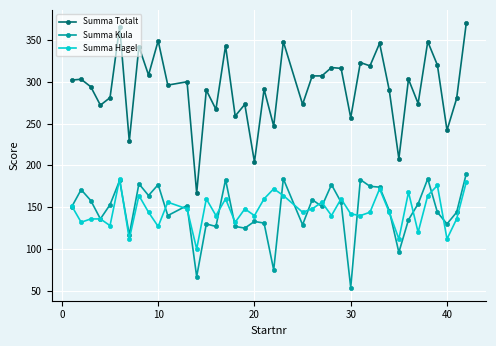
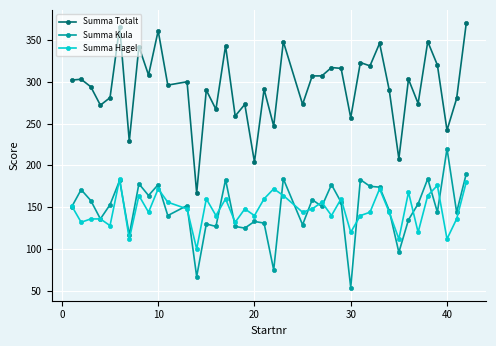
  {
    "Summa Totalt": {
-     "10": 350,
+     "10": 360,
      "20": 200,
      "30": 260,
      "40": 240
    },
    "Summa Kula": {
      "10": 180,
      "20": 130,
      "30": 50,
-     "40": 130
+     "40": 220
    },
    "Summa Hagel": {
-     "10": 130,
+     "10": 170,
      "20": 140,
-     "30": 140,
+     "30": 120,
      "40": 110
    }
  }
